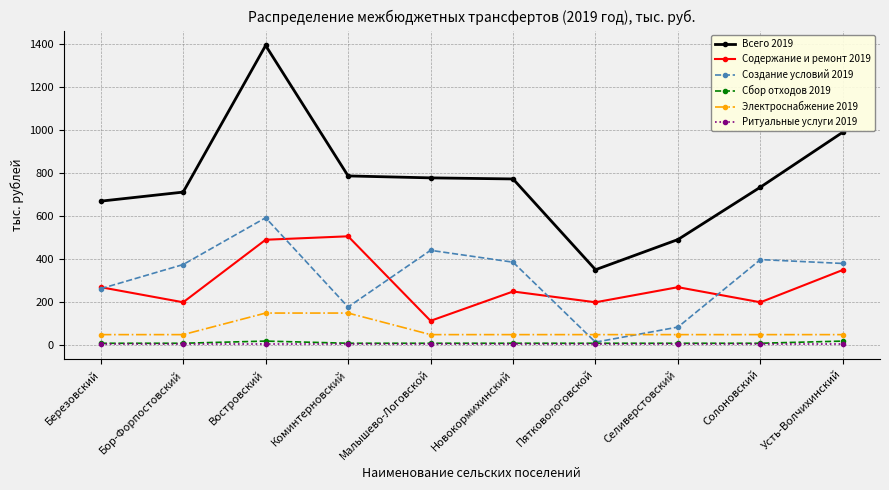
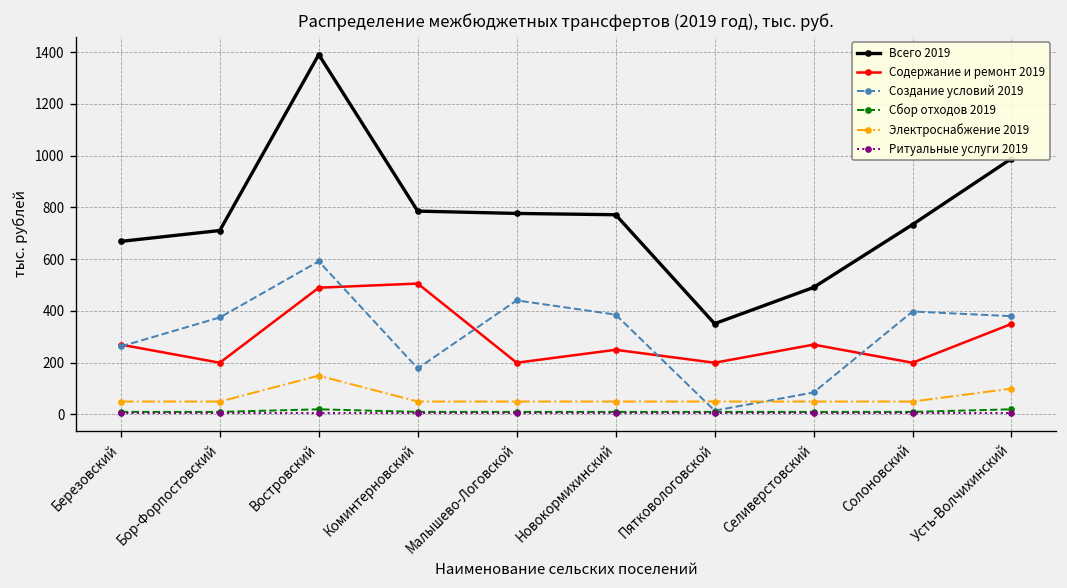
  {
    "Всего 2019": {
      "Березовский": 670,
      "Бор-Форпостовский": 710,
      "Востровский": 1390,
      "Коминтерновский": 790,
      "Малышево-Логовской": 780,
      "Новокормихинский": 770,
      "Пятковологовской": 350,
      "Селиверстовский": 490,
      "Солоновский": 730,
      "Усть-Волчихинский": 990
    },
    "Содержание и ремонт 2019": {
      "Бор-Форпостовский": 200,
      "Востровский": 490,
      "Коминтерновский": 510,
-     "Малышево-Логовской": 110,
+     "Малышево-Логовской": 200,
      "Новокормихинский": 250,
      "Пятковологовской": 200,
      "Селиверстовский": 270,
      "Солоновский": 200,
      "Усть-Волчихинский": 350
    },
    "Создание условий 2019": {
      "Бор-Форпостовский": 380,
      "Востровский": 590,
      "Коминтерновский": 180,
      "Малышево-Логовской": 440,
      "Новокормихинский": 390,
      "Селиверстовский": 90,
      "Солоновский": 400,
      "Усть-Волчихинский": 380
    },
    "Сбор отходов 2019": {
      "Востровский": 20,
      "Усть-Волчихинский": 20
    },
    "Электроснабжение 2019": {
      "Березовский": 50,
      "Бор-Форпостовский": 50,
      "Востровский": 150,
-     "Коминтерновский": 150,
+     "Коминтерновский": 50,
      "Малышево-Логовской": 50,
      "Новокормихинский": 50,
      "Пятковологовской": 50,
      "Селиверстовский": 50,
      "Солоновский": 50,
-     "Усть-Волчихинский": 50
+     "Усть-Волчихинский": 100
    },
    "Ритуальные услуги 2019": {
      "Востровский": 10,
      "Усть-Волчихинский": 10
    }
  }
